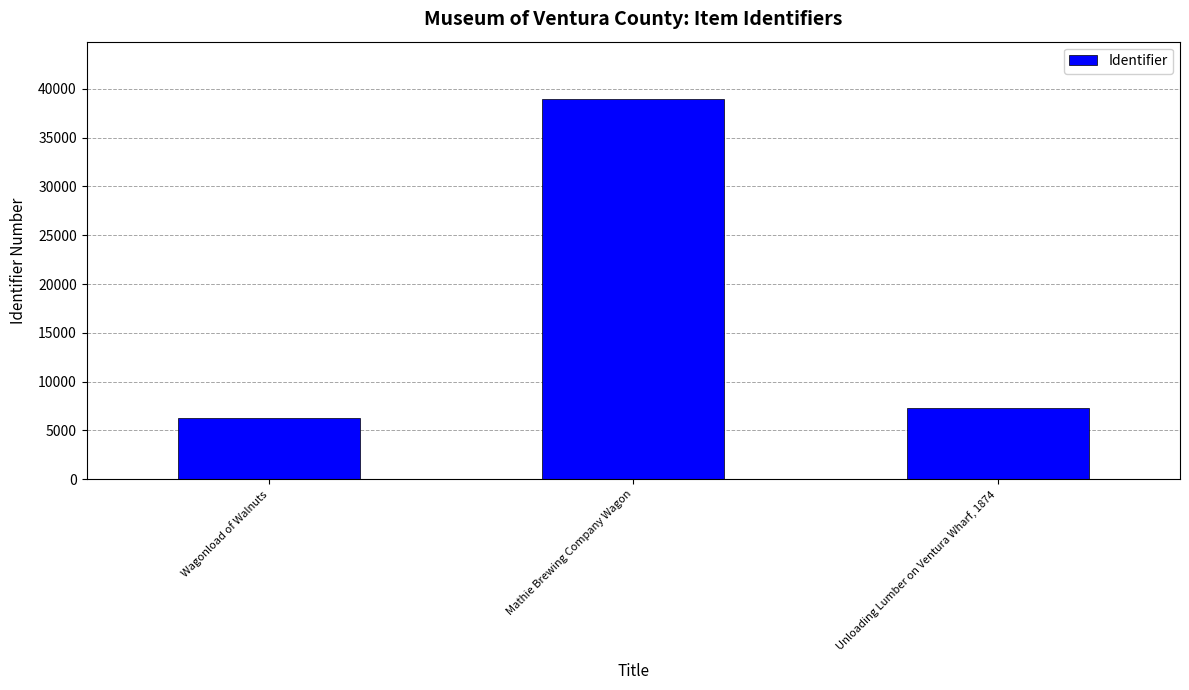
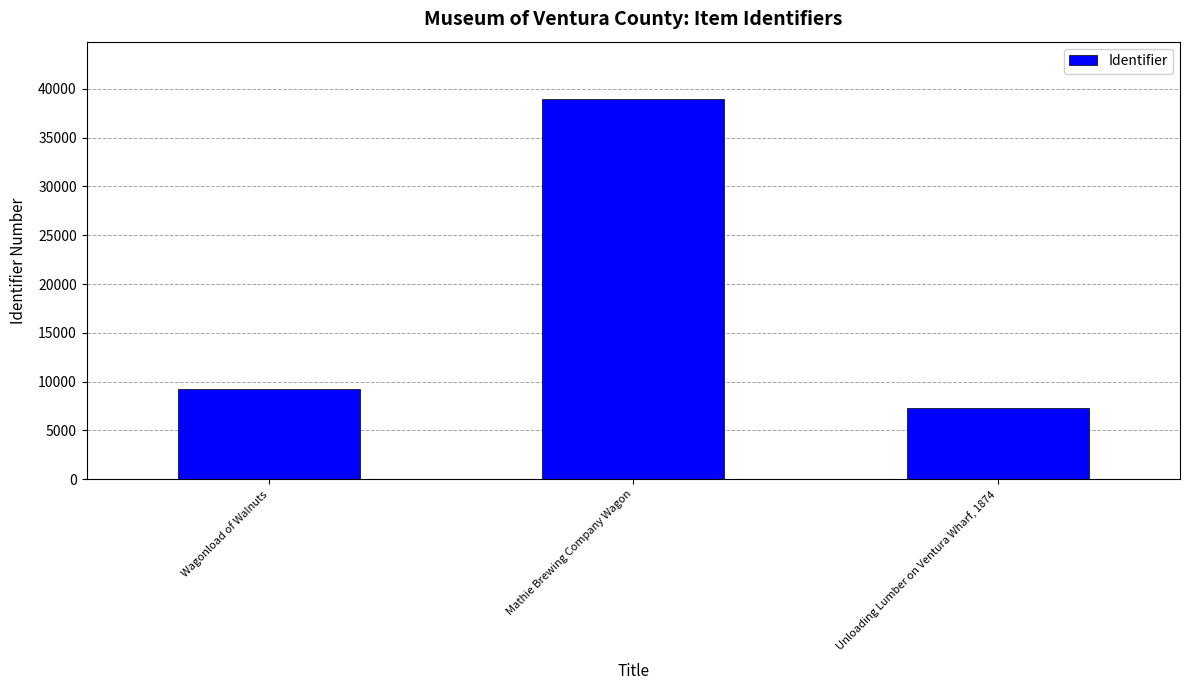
  {
-   "Wagonload of Walnuts": 6000,
+   "Wagonload of Walnuts": 9000,
    "Mathie Brewing Company Wagon": 39000,
    "Unloading Lumber on Ventura Wharf, 1874": 7000
  }
